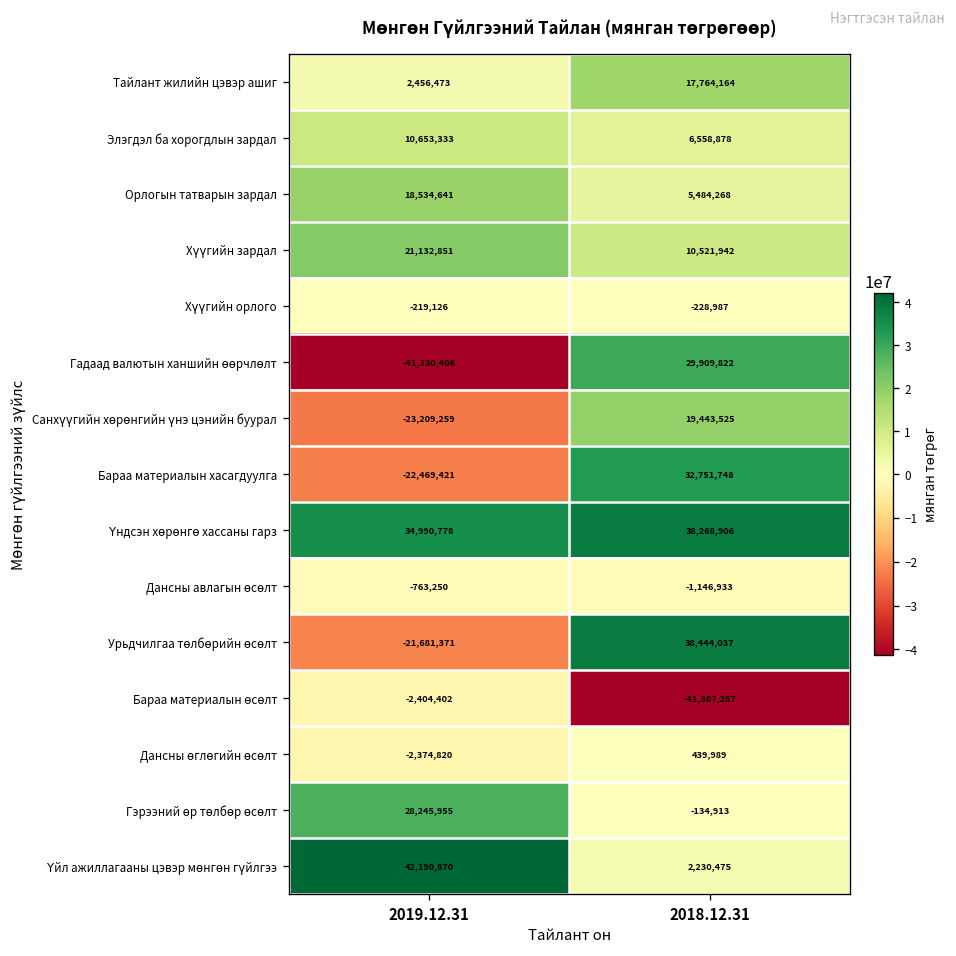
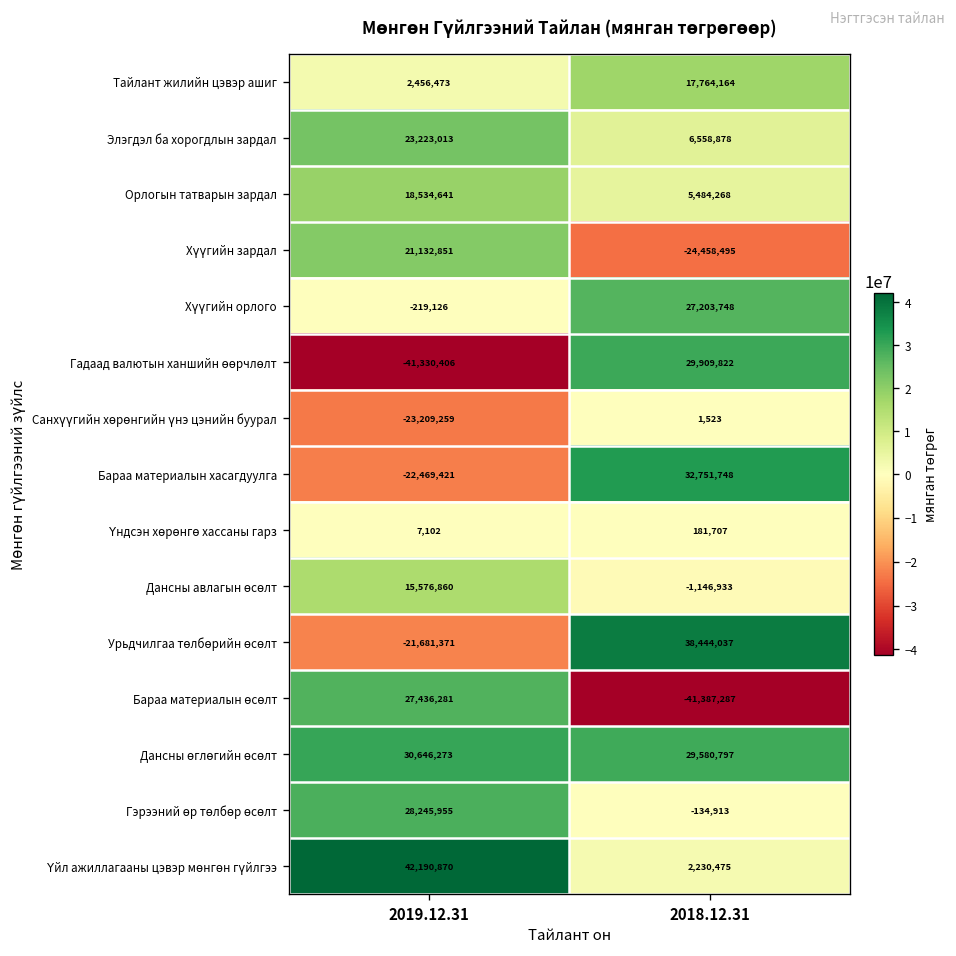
  {
    "Тайлант жилийн цэвэр ашиг": {
      "2019.12.31": "2,456,473",
      "2018.12.31": "17,764,164"
    },
    "Элэгдэл ба хорогдлын зардал": {
-     "2019.12.31": "10,653,333",
+     "2019.12.31": "23,223,013",
      "2018.12.31": "6,558,878"
    },
    "Орлогын татварын зардал": {
      "2019.12.31": "18,534,641",
      "2018.12.31": "5,484,268"
    },
    "Хүүгийн зардал": {
      "2019.12.31": "21,132,851",
-     "2018.12.31": "10,521,942"
+     "2018.12.31": "-24,458,495"
    },
    "Хүүгийн орлого": {
      "2019.12.31": "-219,126",
-     "2018.12.31": "-228,987"
+     "2018.12.31": "27,203,748"
    },
    "Гадаад валютын ханшийн өөрчлөлт": {
      "2019.12.31": "-41,330,406",
      "2018.12.31": "29,909,822"
    },
    "Санхүүгийн хөрөнгийн үнэ цэнийн буурал": {
      "2019.12.31": "-23,209,259",
-     "2018.12.31": "19,443,525"
+     "2018.12.31": "1,523"
    },
    "Бараа материалын хасагдуулга": {
      "2019.12.31": "-22,469,421",
      "2018.12.31": "32,751,748"
    },
    "Үндсэн хөрөнгө хассаны гарз": {
-     "2019.12.31": "34,990,778",
-     "2018.12.31": "38,268,906"
+     "2019.12.31": "7,102",
+     "2018.12.31": "181,707"
    },
    "Дансны авлагын өсөлт": {
-     "2019.12.31": "-763,250",
+     "2019.12.31": "15,576,860",
      "2018.12.31": "-1,146,933"
    },
    "Урьдчилгаа төлбөрийн өсөлт": {
      "2019.12.31": "-21,681,371",
      "2018.12.31": "38,444,037"
    },
    "Бараа материалын өсөлт": {
-     "2019.12.31": "-2,404,402",
+     "2019.12.31": "27,436,281",
      "2018.12.31": "-41,387,287"
    },
    "Дансны өглөгийн өсөлт": {
-     "2019.12.31": "-2,374,820",
-     "2018.12.31": "439,989"
+     "2019.12.31": "30,646,273",
+     "2018.12.31": "29,580,797"
    },
    "Гэрээний өр төлбөр өсөлт": {
      "2019.12.31": "28,245,955",
      "2018.12.31": "-134,913"
    },
    "Үйл ажиллагааны цэвэр мөнгөн гүйлгээ": {
      "2019.12.31": "42,190,870",
      "2018.12.31": "2,230,475"
    }
  }
